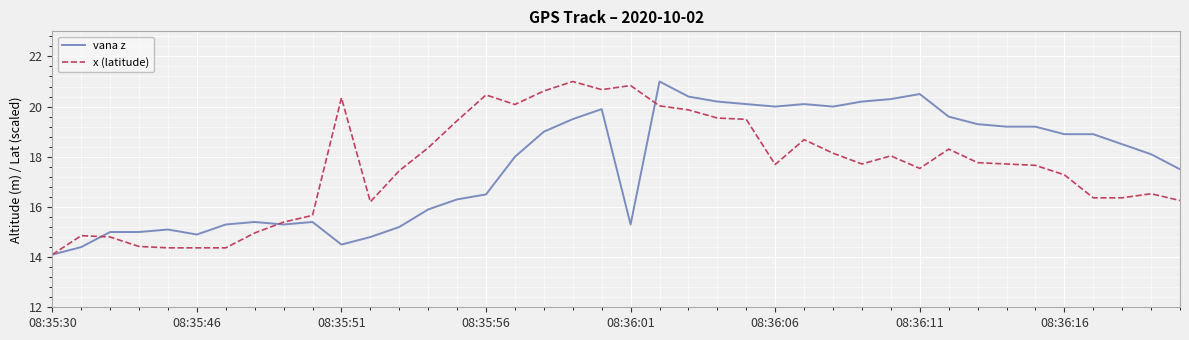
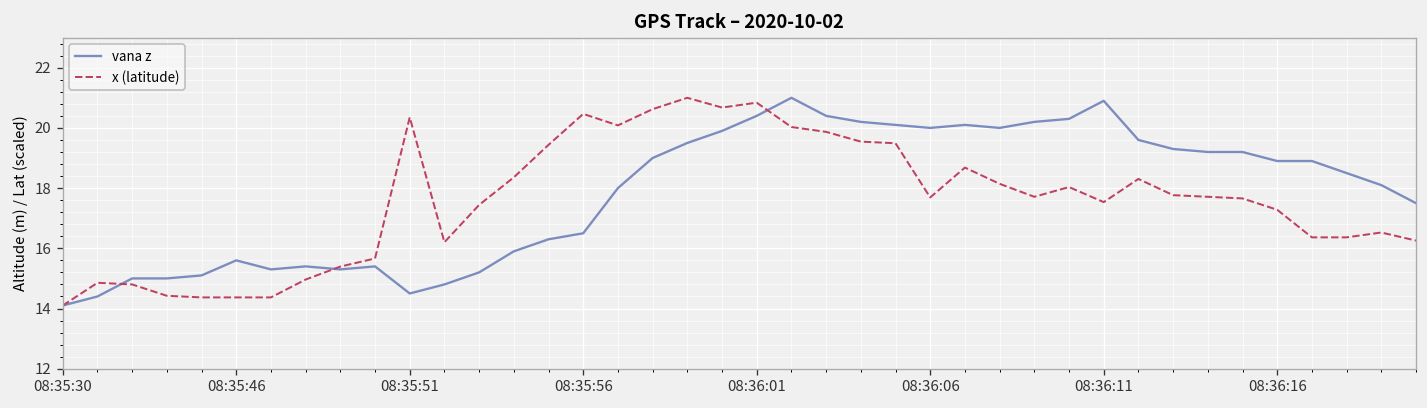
  {
    "vana z": {
-     "08:35:46": 14.9,
+     "08:35:46": 15.6,
      "08:35:51": 14.5,
      "08:35:56": 16.5,
-     "08:36:01": 15.3,
+     "08:36:01": 20.4,
      "08:36:06": 20.0,
-     "08:36:11": 20.5,
+     "08:36:11": 20.9,
      "08:36:16": 18.9
    },
    "x (latitude)": {
      "08:35:46": 14.4,
      "08:35:51": 20.4,
      "08:35:56": 20.5,
      "08:36:01": 20.8,
      "08:36:06": 17.7,
      "08:36:11": 17.5,
      "08:36:16": 17.3
    }
  }
